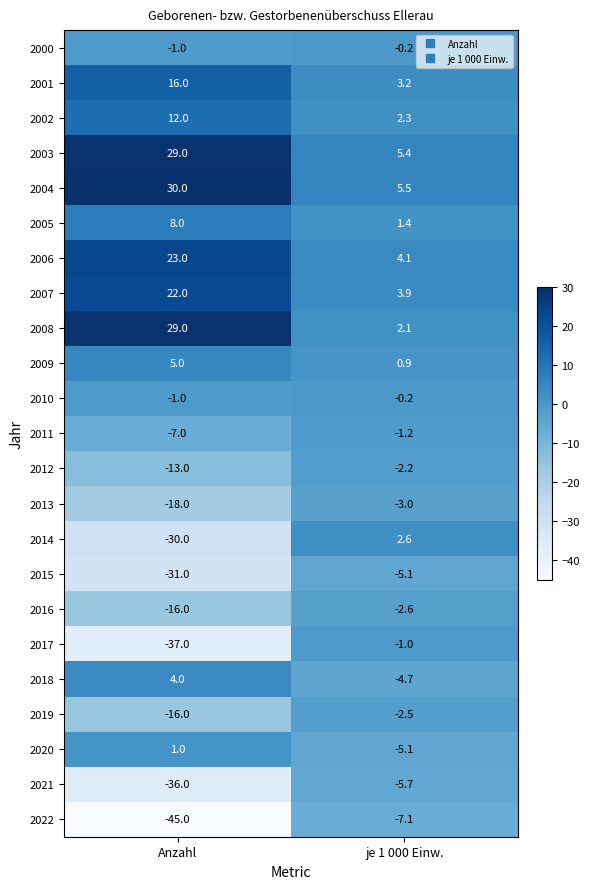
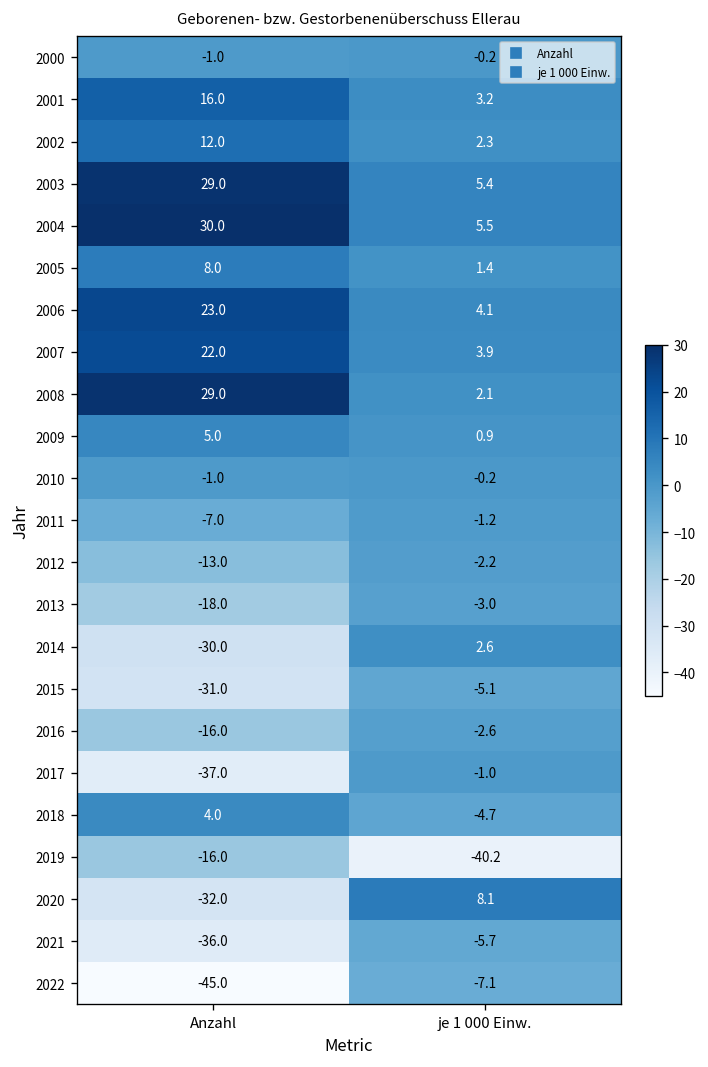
  {
    "2000": {
      "Anzahl": -1.0,
      "je 1 000 Einw.": -0.2
    },
    "2001": {
      "Anzahl": 16.0,
      "je 1 000 Einw.": 3.2
    },
    "2002": {
      "Anzahl": 12.0,
      "je 1 000 Einw.": 2.3
    },
    "2003": {
      "Anzahl": 29.0,
      "je 1 000 Einw.": 5.4
    },
    "2004": {
      "Anzahl": 30.0,
      "je 1 000 Einw.": 5.5
    },
    "2005": {
      "Anzahl": 8.0,
      "je 1 000 Einw.": 1.4
    },
    "2006": {
      "Anzahl": 23.0,
      "je 1 000 Einw.": 4.1
    },
    "2007": {
      "Anzahl": 22.0,
      "je 1 000 Einw.": 3.9
    },
    "2008": {
      "Anzahl": 29.0,
      "je 1 000 Einw.": 2.1
    },
    "2009": {
      "Anzahl": 5.0,
      "je 1 000 Einw.": 0.9
    },
    "2010": {
      "Anzahl": -1.0,
      "je 1 000 Einw.": -0.2
    },
    "2011": {
      "Anzahl": -7.0,
      "je 1 000 Einw.": -1.2
    },
    "2012": {
      "Anzahl": -13.0,
      "je 1 000 Einw.": -2.2
    },
    "2013": {
      "Anzahl": -18.0,
      "je 1 000 Einw.": -3.0
    },
    "2014": {
      "Anzahl": -30.0,
      "je 1 000 Einw.": 2.6
    },
    "2015": {
      "Anzahl": -31.0,
      "je 1 000 Einw.": -5.1
    },
    "2016": {
      "Anzahl": -16.0,
      "je 1 000 Einw.": -2.6
    },
    "2017": {
      "Anzahl": -37.0,
      "je 1 000 Einw.": -1.0
    },
    "2018": {
      "Anzahl": 4.0,
      "je 1 000 Einw.": -4.7
    },
    "2019": {
      "Anzahl": -16.0,
-     "je 1 000 Einw.": -2.5
+     "je 1 000 Einw.": -40.2
    },
    "2020": {
-     "Anzahl": 1.0,
-     "je 1 000 Einw.": -5.1
+     "Anzahl": -32.0,
+     "je 1 000 Einw.": 8.1
    },
    "2021": {
      "Anzahl": -36.0,
      "je 1 000 Einw.": -5.7
    },
    "2022": {
      "Anzahl": -45.0,
      "je 1 000 Einw.": -7.1
    }
  }
